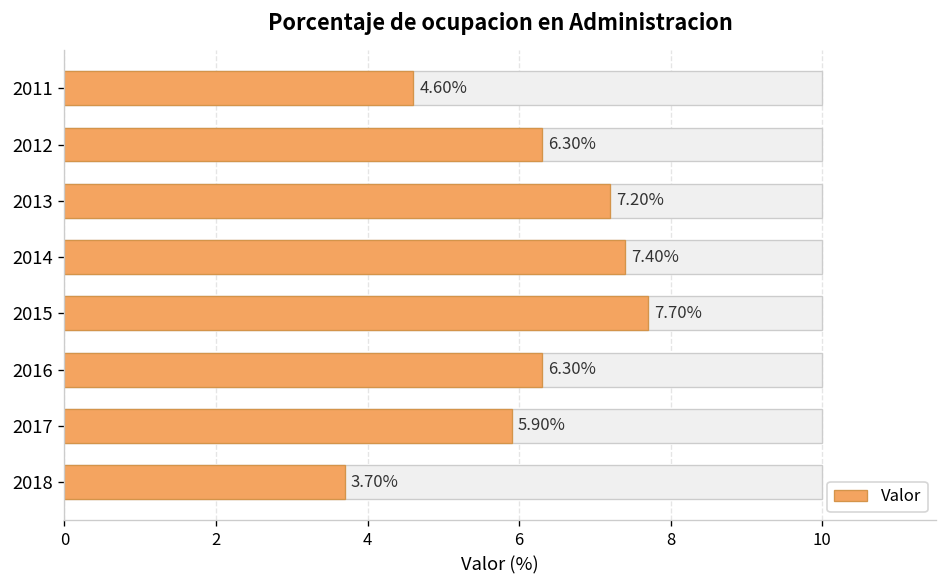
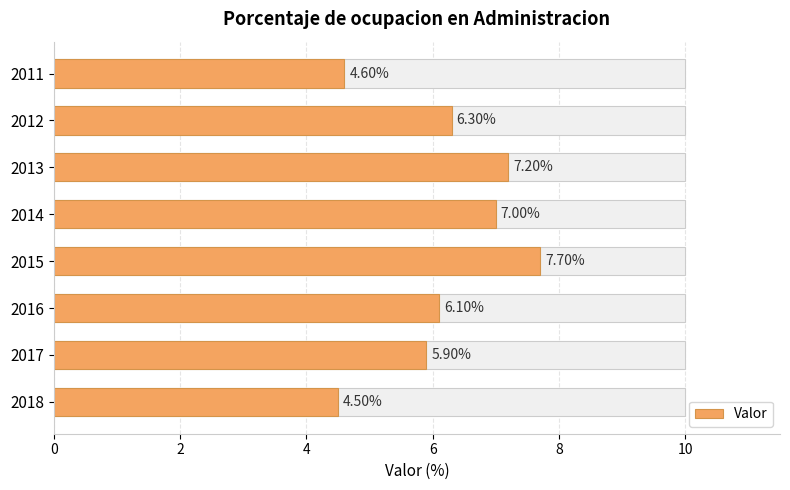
  {
    "Valor": {
-     "2014": "7.40%",
-     "2016": "6.30%",
-     "2018": "3.70%"
+     "2014": "7.00%",
+     "2016": "6.10%",
+     "2018": "4.50%"
    }
  }
